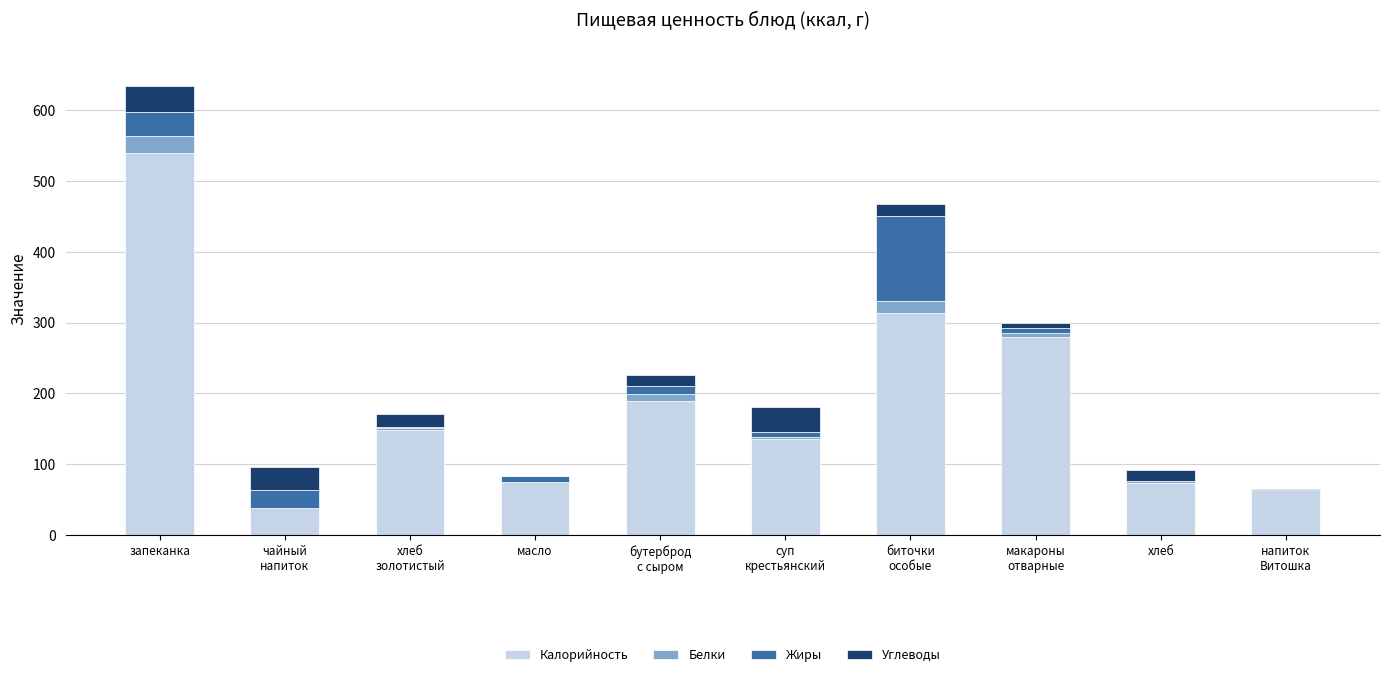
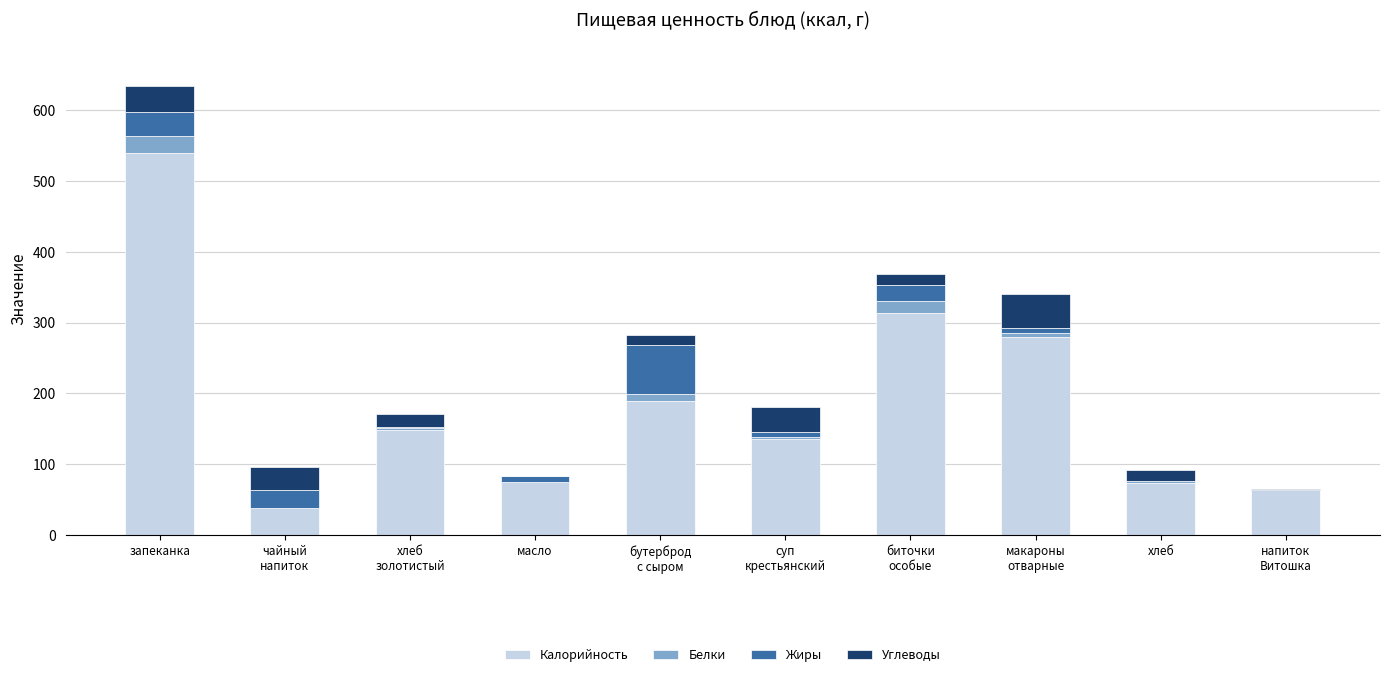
  {
    "Калорийность": {
      "запеканка": 540,
      "чайный напиток": 40,
      "хлеб золотистый": 150,
      "масло": 80,
      "бутерброд с сыром": 190,
      "суп крестьянский": 140,
      "биточки особые": 310,
      "макароны отварные": 280,
      "хлеб": 70,
      "напиток Витошка": 60
    },
    "Белки": {
      "запеканка": 20,
      "чайный напиток": 0,
      "масло": 0,
      "бутерброд с сыром": 10,
      "биточки особые": 20,
      "макароны отварные": 10,
      "напиток Витошка": 0
    },
    "Жиры": {
      "запеканка": 30,
      "чайный напиток": 30,
      "масло": 10,
-     "бутерброд с сыром": 10,
+     "бутерброд с сыром": 70,
      "суп крестьянский": 10,
-     "биточки особые": 120,
+     "биточки особые": 20,
      "макароны отварные": 10,
      "хлеб": 0,
      "напиток Витошка": 0
    },
    "Углеводы": {
      "запеканка": 40,
      "чайный напиток": 30,
      "хлеб золотистый": 20,
      "масло": 0,
      "бутерброд с сыром": 20,
      "суп крестьянский": 40,
      "биточки особые": 20,
-     "макароны отварные": 10,
+     "макароны отварные": 50,
      "хлеб": 20
    }
  }
